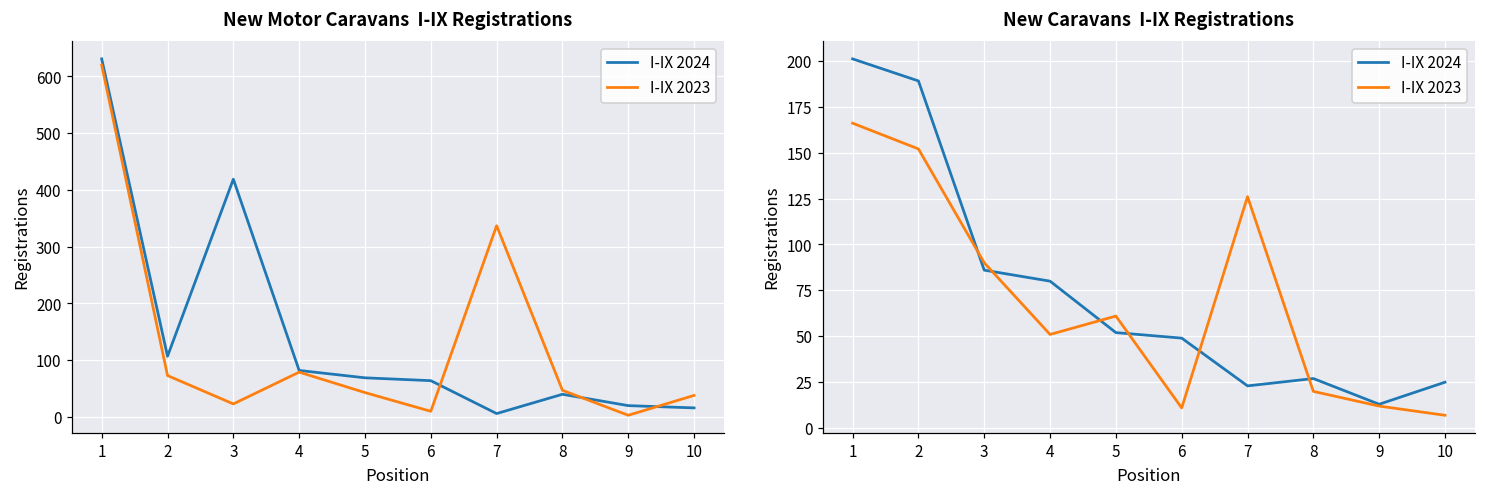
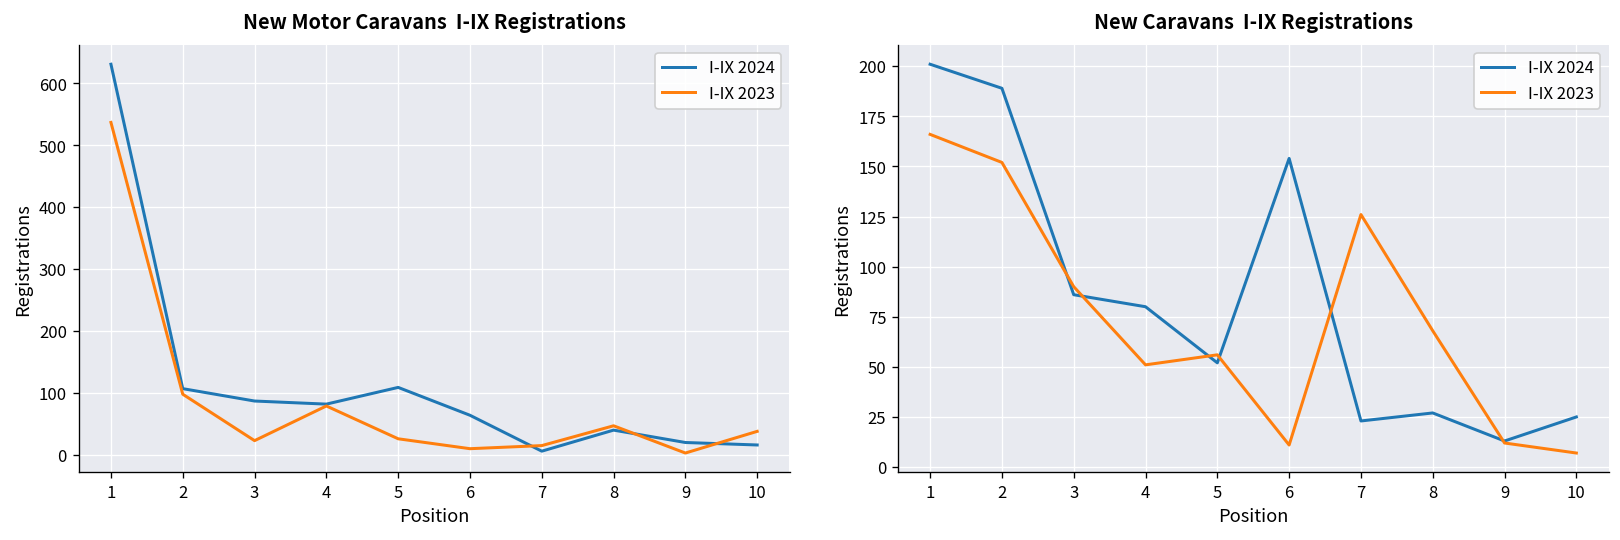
  {
    "New Motor Caravans I-IX Registrations": {
      "I-IX 2024": {
        "1": 630,
        "2": 110,
-       "3": 420,
-       "5": 70,
+       "3": 90,
+       "5": 110,
        "6": 60,
        "7": 10,
        "8": 40,
        "9": 20,
        "10": 20
      },
      "I-IX 2023": {
-       "1": 620,
-       "2": 70,
+       "1": 540,
+       "2": 100,
        "3": 20,
-       "5": 40,
+       "5": 30,
        "6": 10,
-       "7": 340,
+       "7": 20,
        "8": 50,
        "9": 0,
        "10": 40
      }
    },
    "New Caravans I-IX Registrations": {
      "I-IX 2024": {
        "1": 201,
        "2": 189,
        "3": 86,
        "4": 80,
        "5": 52,
-       "6": 49,
+       "6": 154,
        "7": 23,
        "8": 27,
        "10": 25
      },
      "I-IX 2023": {
        "1": 166,
        "2": 152,
        "3": 90,
        "4": 51,
-       "5": 61,
+       "5": 56,
        "6": 11,
        "7": 126,
-       "8": 20,
+       "8": 68,
        "10": 7
      }
    }
  }
